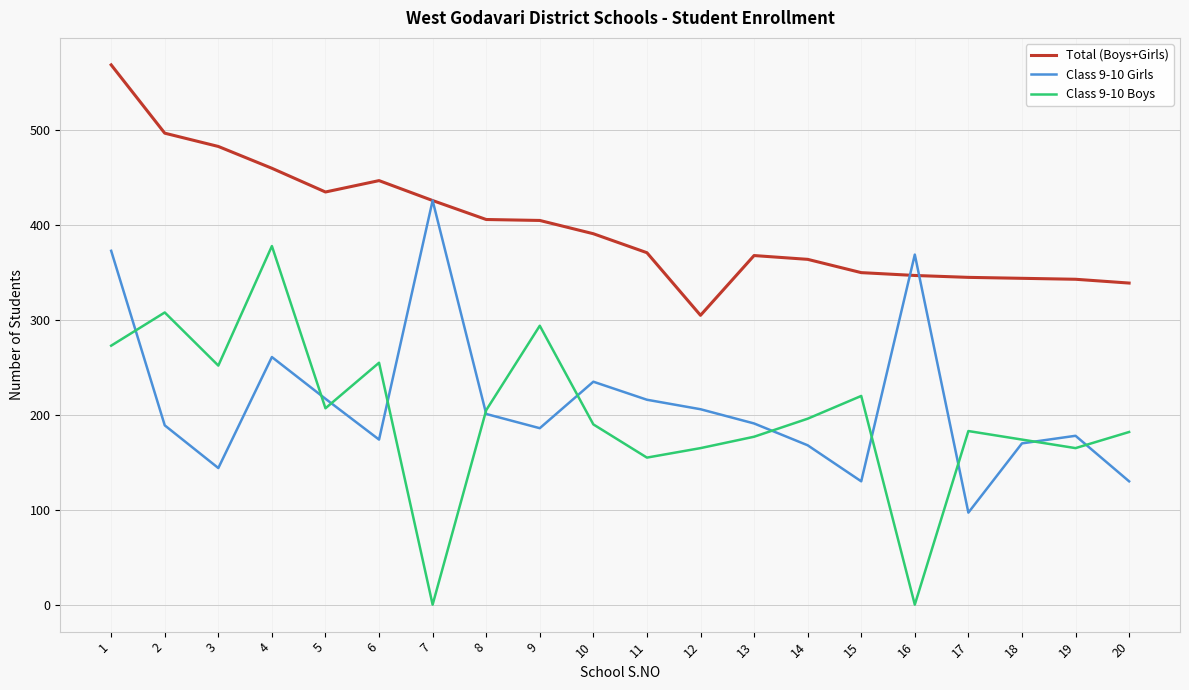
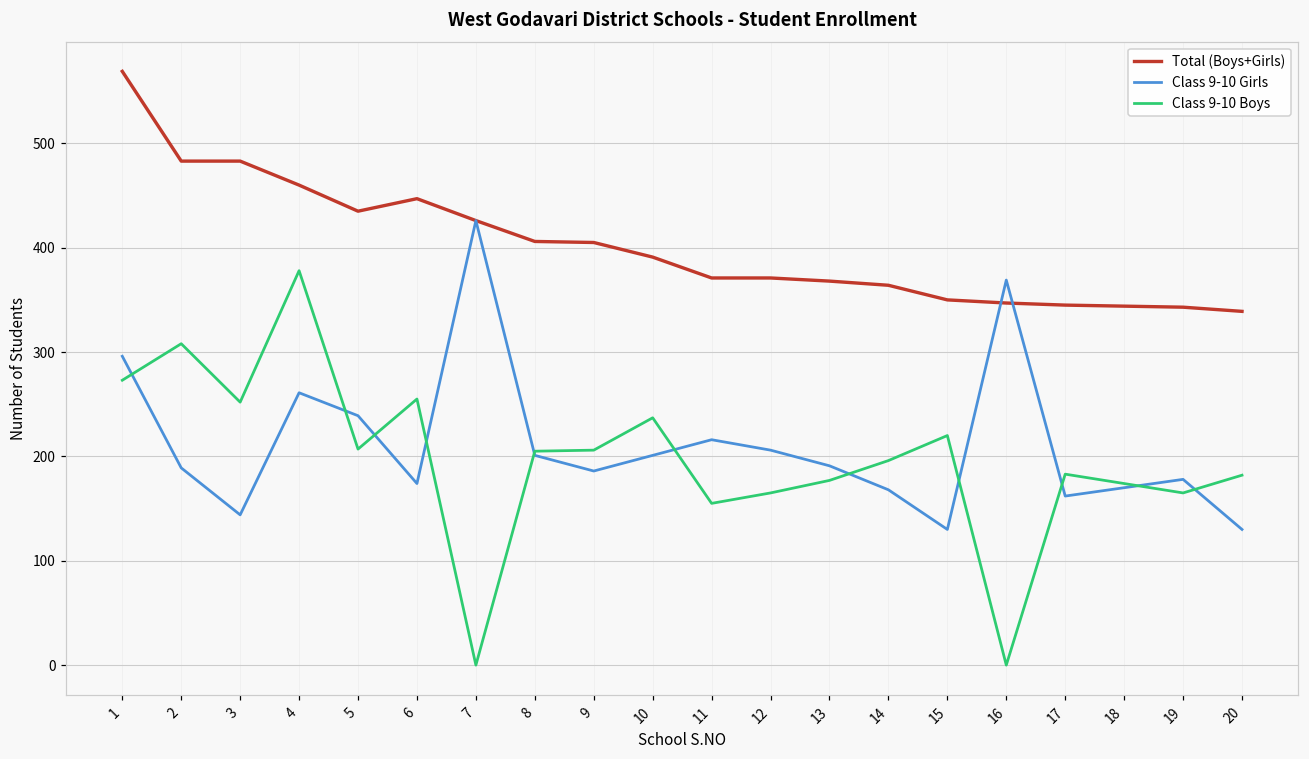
  {
    "Total (Boys+Girls)": {
      "1": 570,
-     "2": 500,
+     "2": 480,
      "3": 480,
      "4": 460,
      "5": 440,
      "6": 450,
      "8": 410,
      "9": 410,
      "10": 390,
      "11": 370,
-     "12": 310,
+     "12": 370,
      "13": 370,
      "14": 360,
      "15": 350,
      "16": 350,
      "17": 350,
      "18": 340,
      "19": 340,
      "20": 340
    },
    "Class 9-10 Girls": {
-     "1": 370,
+     "1": 300,
      "2": 190,
      "3": 140,
      "4": 260,
-     "5": 220,
+     "5": 240,
      "6": 170,
      "8": 200,
      "9": 190,
-     "10": 240,
+     "10": 200,
      "11": 220,
      "12": 210,
      "13": 190,
      "14": 170,
      "15": 130,
      "16": 370,
-     "17": 100,
+     "17": 160,
      "18": 170,
      "19": 180,
      "20": 130
    },
    "Class 9-10 Boys": {
      "1": 270,
      "2": 310,
      "3": 250,
      "4": 380,
      "5": 210,
      "6": 260,
      "7": 0,
      "8": 210,
-     "9": 290,
-     "10": 190,
+     "9": 210,
+     "10": 240,
      "11": 160,
      "12": 170,
      "13": 180,
      "14": 200,
      "15": 220,
      "16": 0,
      "17": 180,
      "18": 170,
      "19": 170,
      "20": 180
    }
  }
